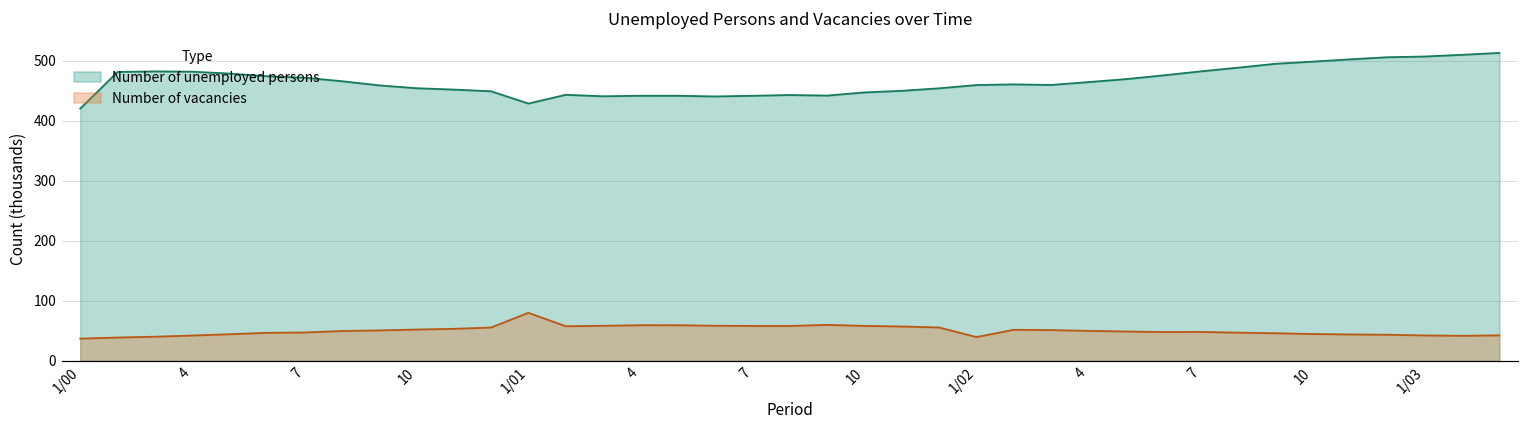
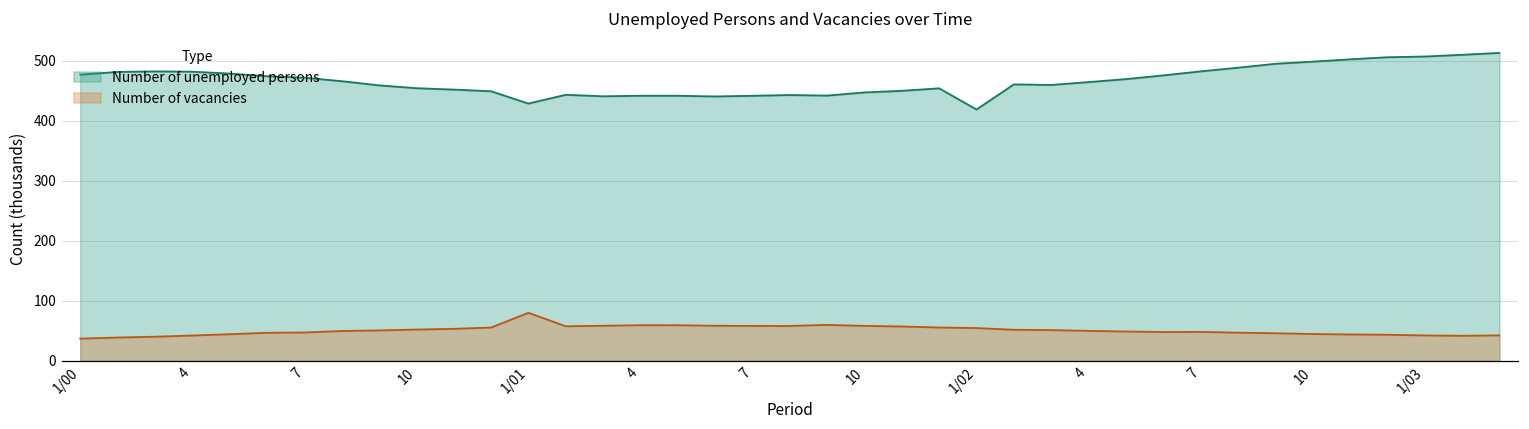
  {
    "Number of unemployed persons": {
-     "1/00": 420,
+     "1/00": 480,
      "1/01": 430,
-     "1/02": 460,
+     "1/02": 420,
      "1/03": 510
    },
    "Number of vacancies": {
      "1/00": 40,
      "1/01": 80,
-     "1/02": 40,
+     "1/02": 50,
      "1/03": 40
    }
  }
